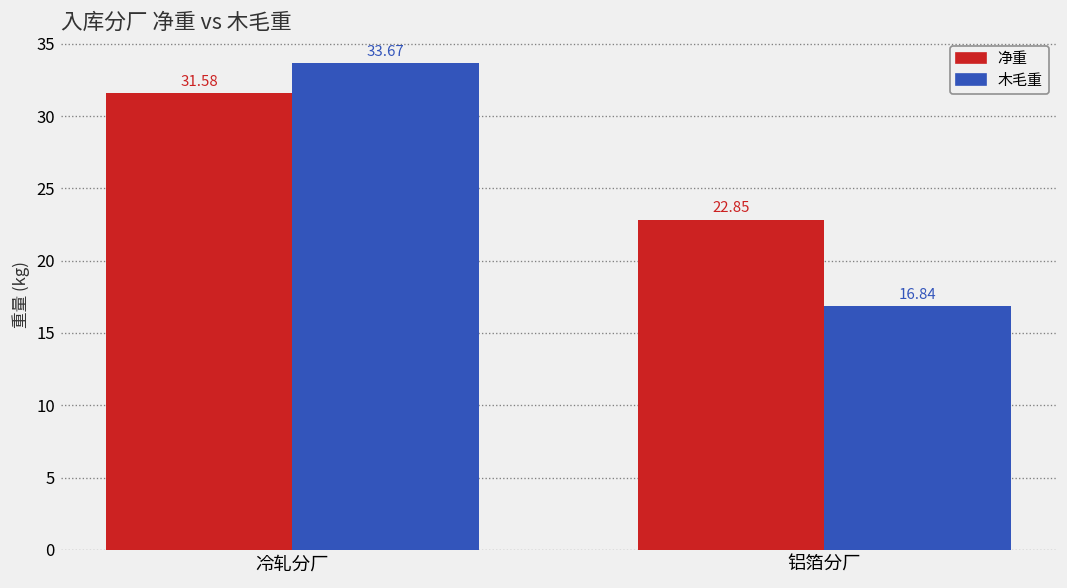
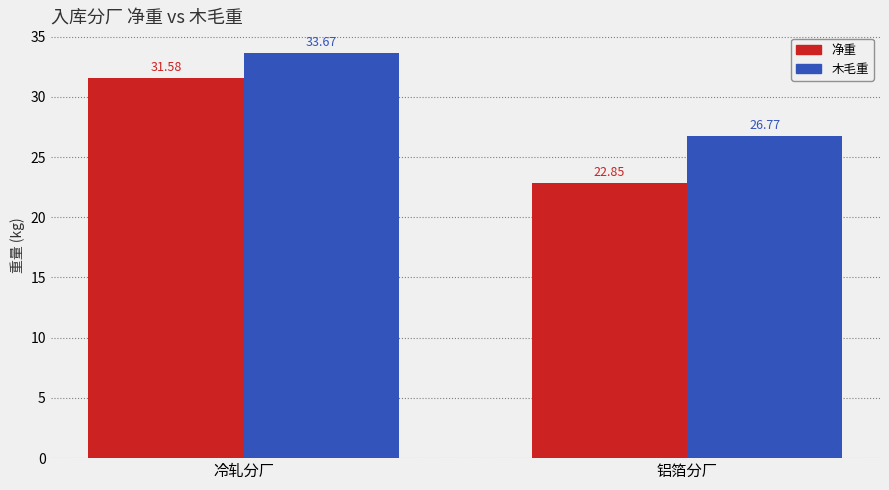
  {
    "净重": {
      "冷轧分厂": 31.58,
      "铝箔分厂": 22.85
    },
    "木毛重": {
      "冷轧分厂": 33.67,
-     "铝箔分厂": 16.84
+     "铝箔分厂": 26.77
    }
  }
